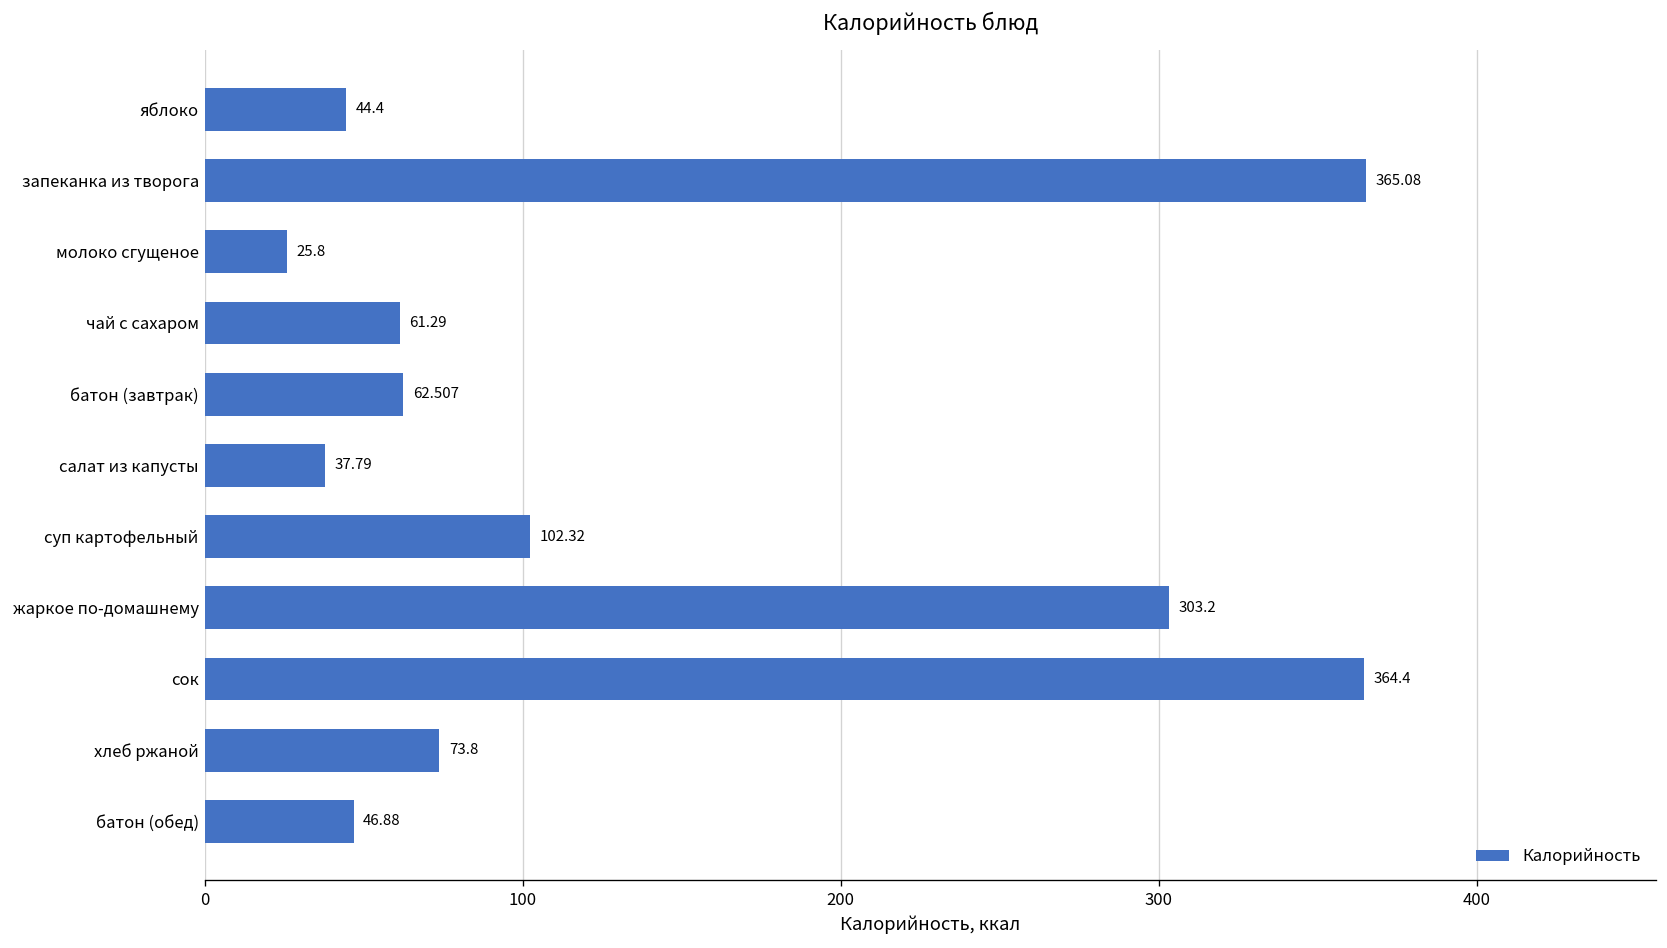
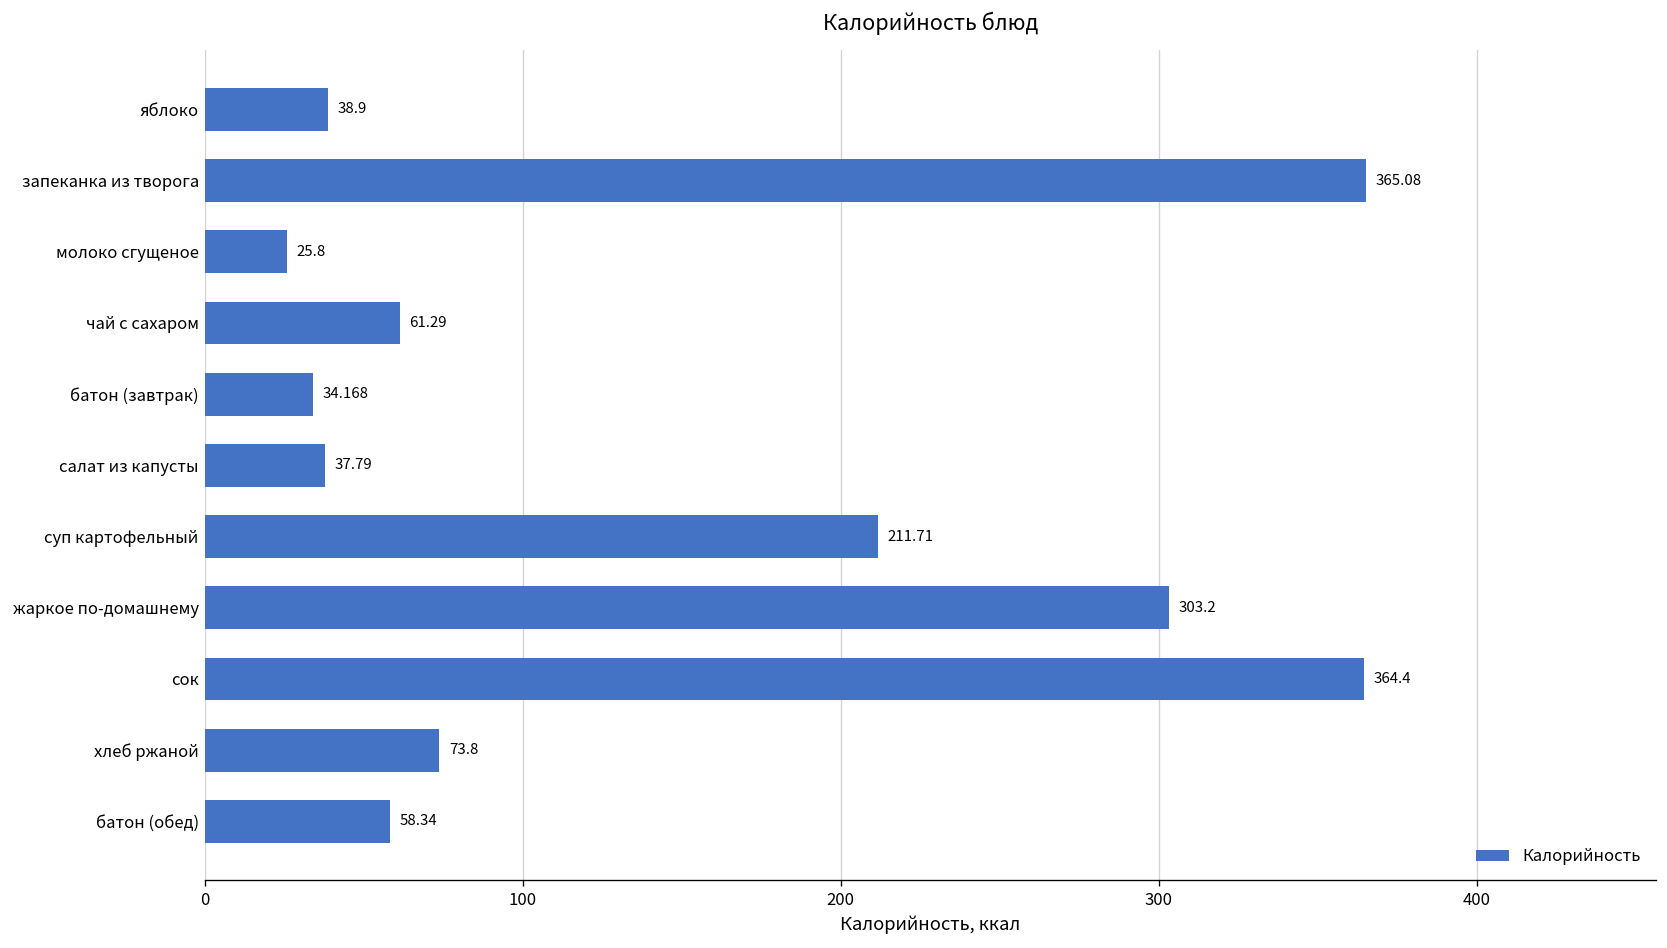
  {
-   "яблоко": 44.4,
+   "яблоко": 38.9,
    "запеканка из творога": 365.08,
    "молоко сгущеное": 25.8,
    "чай с сахаром": 61.29,
-   "батон (завтрак)": 62.507,
+   "батон (завтрак)": 34.168,
    "салат из капусты": 37.79,
-   "суп картофельный": 102.32,
+   "суп картофельный": 211.71,
    "жаркое по-домашнему": 303.2,
    "сок": 364.4,
    "хлеб ржаной": 73.8,
-   "батон (обед)": 46.88
+   "батон (обед)": 58.34
  }
